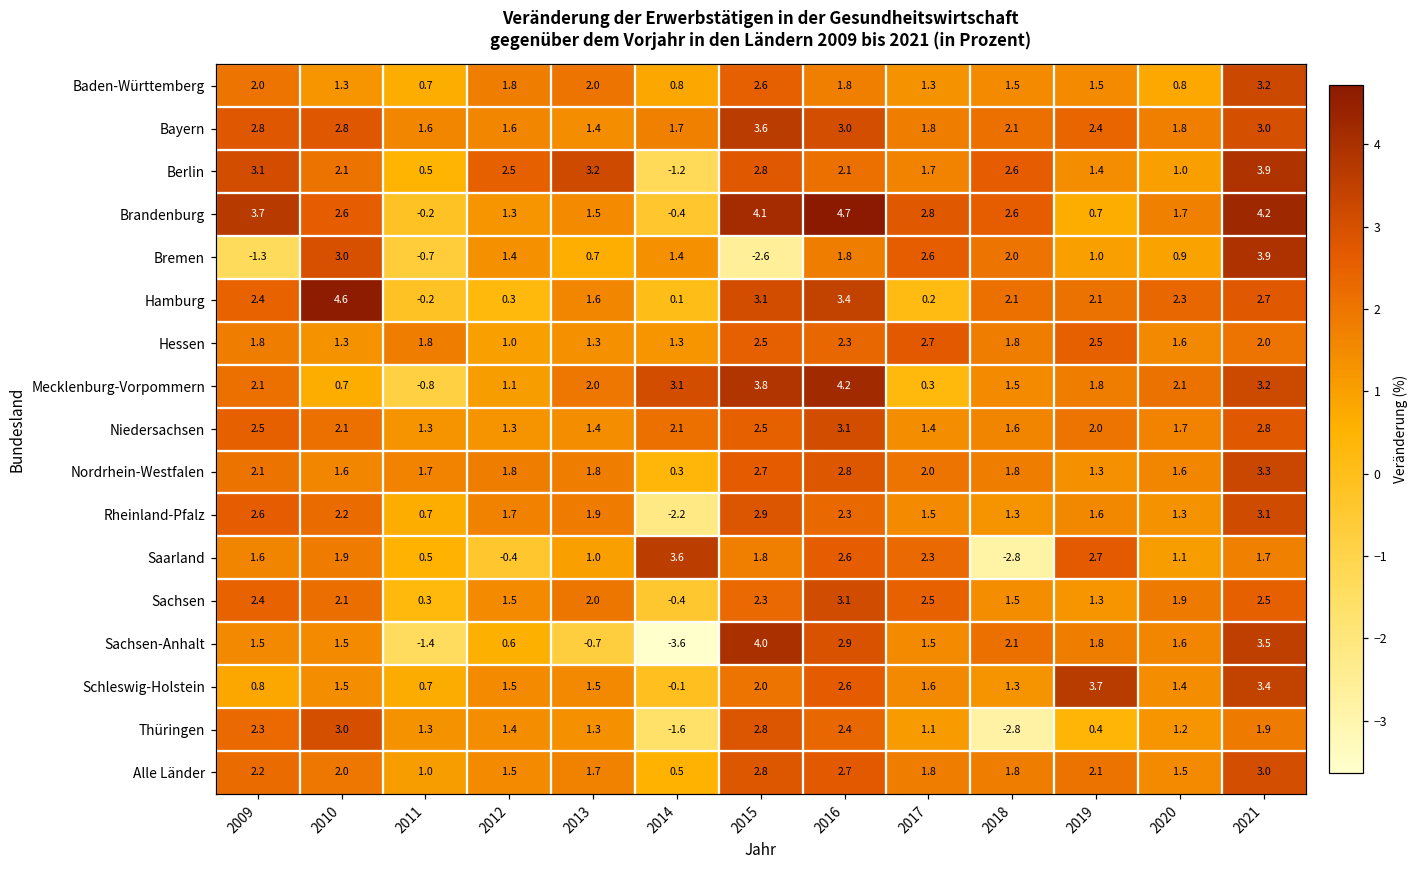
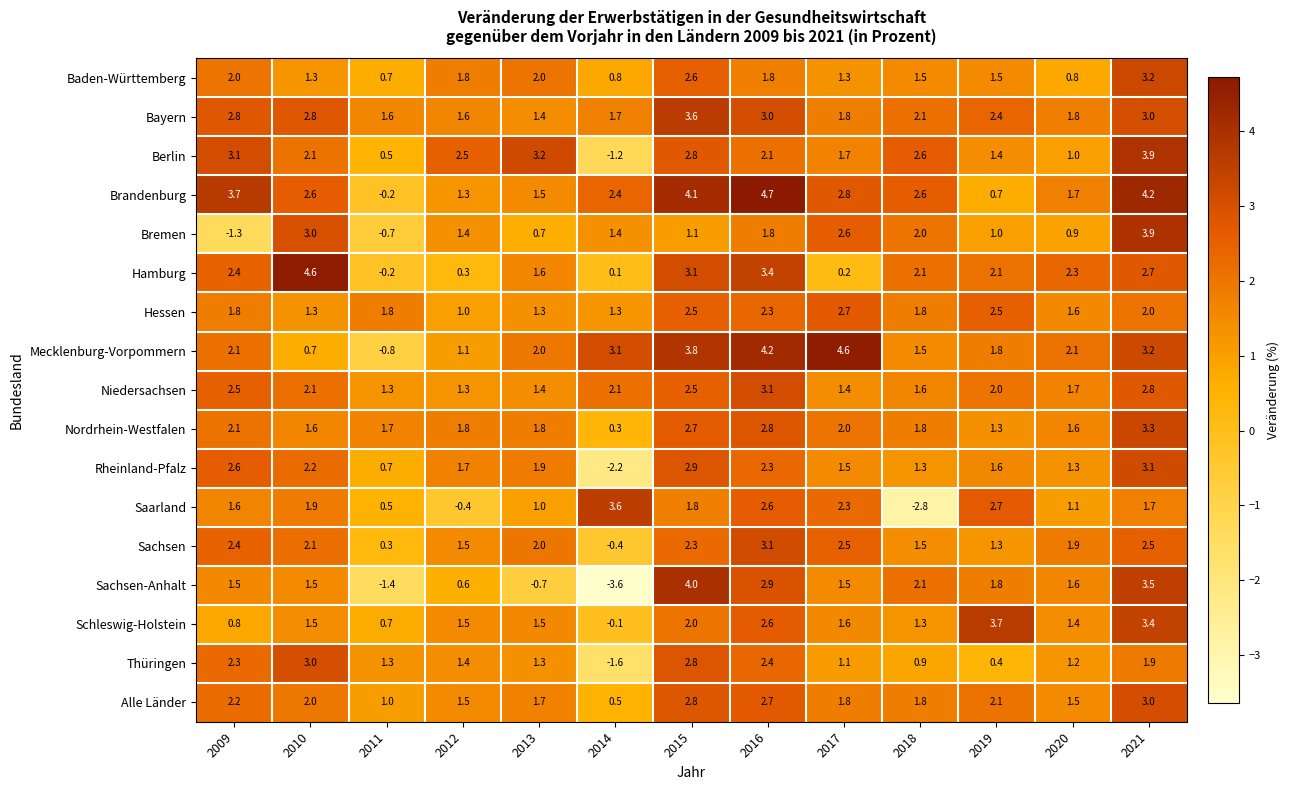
  {
    "Brandenburg": {
      "2009": 3.7,
      "2010": 2.6,
      "2011": -0.2,
      "2012": 1.3,
      "2013": 1.5,
-     "2014": -0.4,
+     "2014": 2.4,
      "2015": 4.1,
      "2016": 4.7,
      "2017": 2.8,
      "2018": 2.6,
      "2019": 0.7,
      "2020": 1.7,
      "2021": 4.2
    },
    "Bremen": {
      "2009": -1.3,
      "2010": 3.0,
      "2011": -0.7,
      "2012": 1.4,
      "2013": 0.7,
      "2014": 1.4,
-     "2015": -2.6,
+     "2015": 1.1,
      "2016": 1.8,
      "2017": 2.6,
      "2018": 2.0,
      "2019": 1.0,
      "2020": 0.9,
      "2021": 3.9
    },
    "Mecklenburg-Vorpommern": {
      "2009": 2.1,
      "2010": 0.7,
      "2011": -0.8,
      "2012": 1.1,
      "2013": 2.0,
      "2014": 3.1,
      "2015": 3.8,
      "2016": 4.2,
-     "2017": 0.3,
+     "2017": 4.6,
      "2018": 1.5,
      "2019": 1.8,
      "2020": 2.1,
      "2021": 3.2
    },
    "Thüringen": {
      "2009": 2.3,
      "2010": 3.0,
      "2011": 1.3,
      "2012": 1.4,
      "2013": 1.3,
      "2014": -1.6,
      "2015": 2.8,
      "2016": 2.4,
      "2017": 1.1,
-     "2018": -2.8,
+     "2018": 0.9,
      "2019": 0.4,
      "2020": 1.2,
      "2021": 1.9
    }
  }
